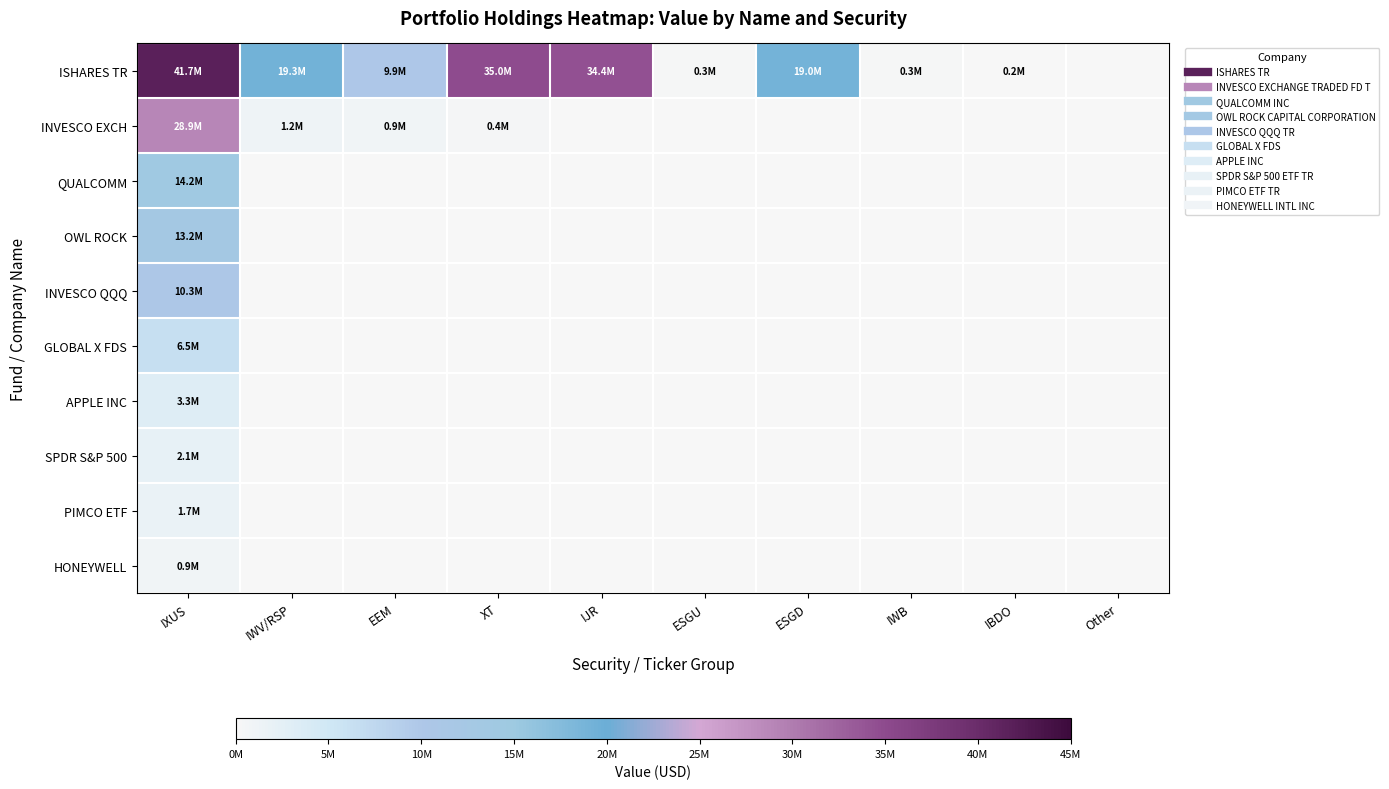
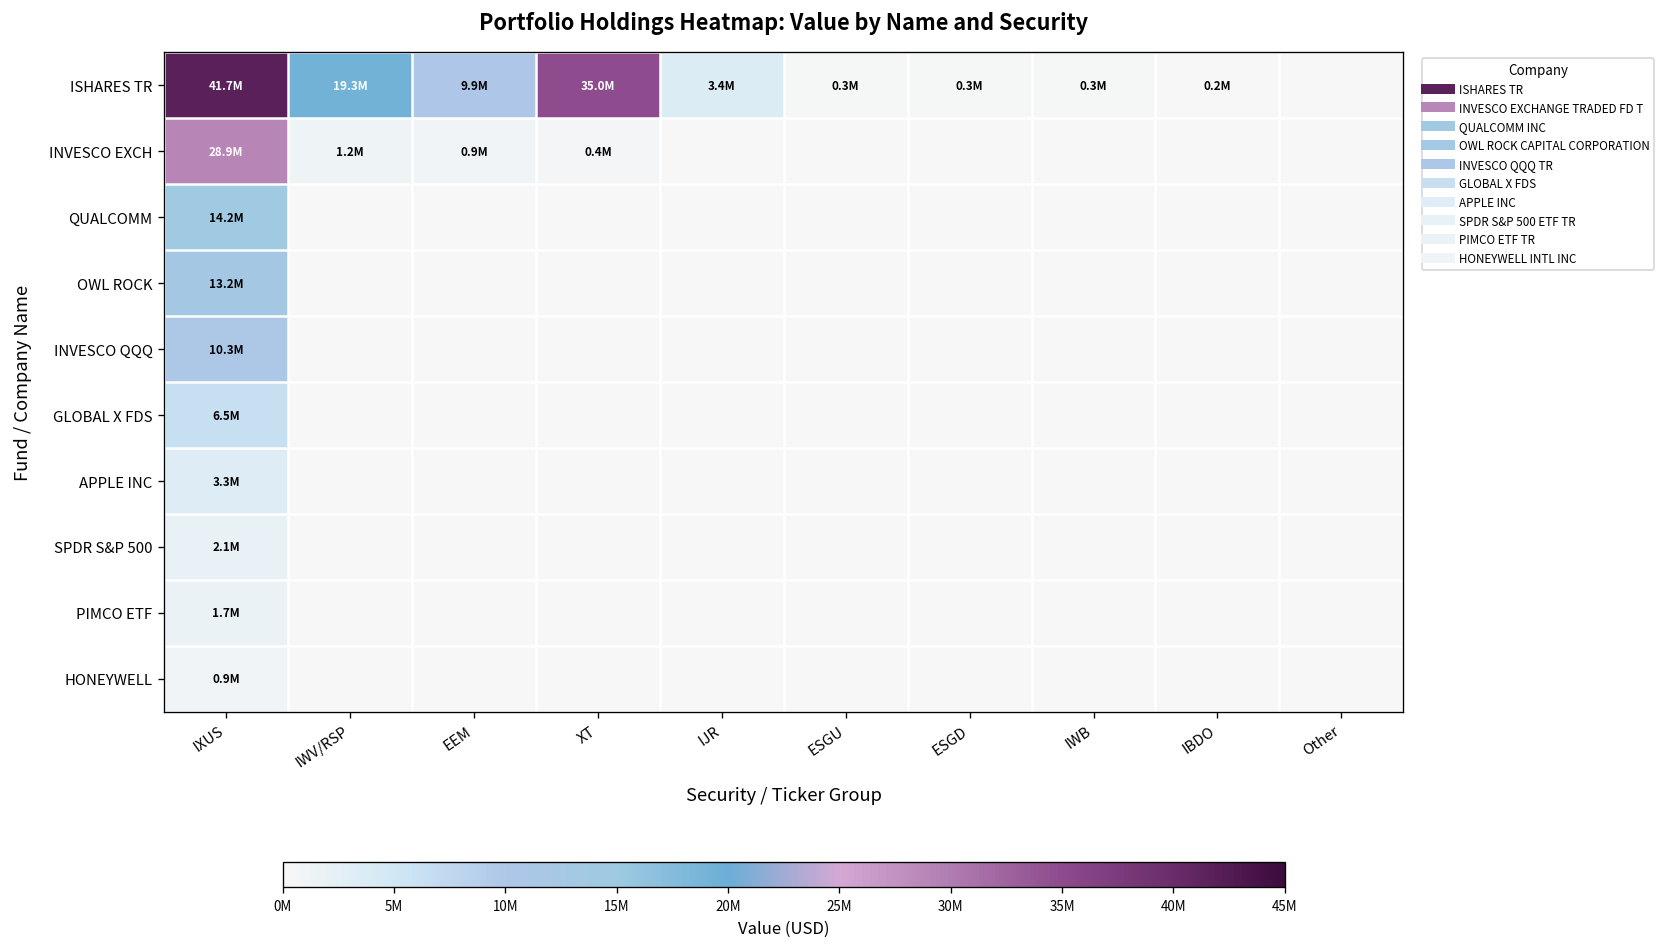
  {
    "ISHARES TR": {
      "IXUS": "41.7M",
      "IWV/RSP": "19.3M",
      "EEM": "9.9M",
      "XT": "35.0M",
-     "IJR": "34.4M",
+     "IJR": "3.4M",
      "ESGU": "0.3M",
-     "ESGD": "19.0M",
+     "ESGD": "0.3M",
      "IWB": "0.3M",
      "IBDO": "0.2M"
    },
    "INVESCO EXCH": {
      "IXUS": "28.9M",
      "IWV/RSP": "1.2M",
      "EEM": "0.9M",
      "XT": "0.4M"
    },
    "QUALCOMM": {
      "IXUS": "14.2M"
    },
    "OWL ROCK": {
      "IXUS": "13.2M"
    },
    "INVESCO QQQ": {
      "IXUS": "10.3M"
    },
    "GLOBAL X FDS": {
      "IXUS": "6.5M"
    },
    "APPLE INC": {
      "IXUS": "3.3M"
    },
    "SPDR S&P 500": {
      "IXUS": "2.1M"
    },
    "PIMCO ETF": {
      "IXUS": "1.7M"
    },
    "HONEYWELL": {
      "IXUS": "0.9M"
    }
  }
